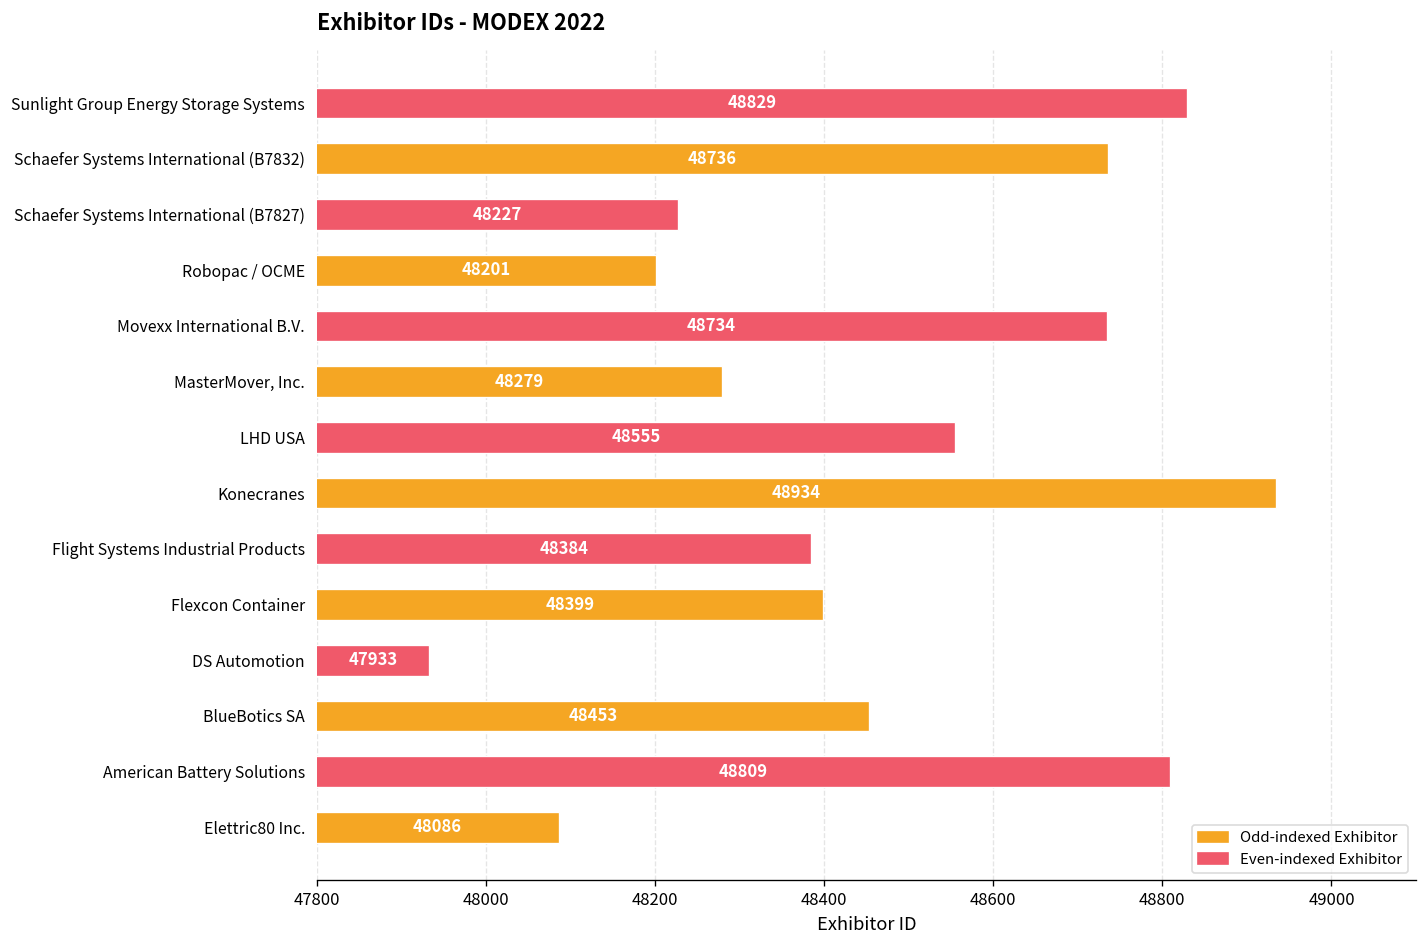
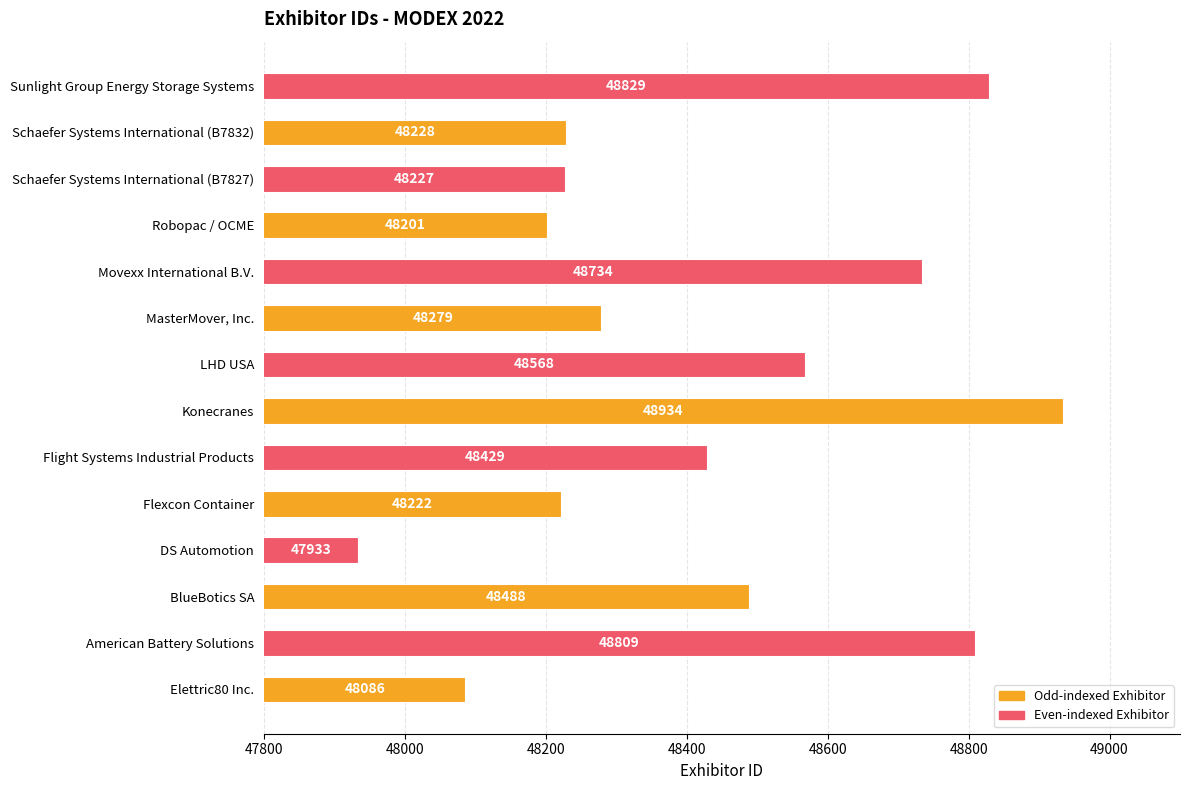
  {
    "Sunlight Group Energy Storage Systems": 48829,
-   "Schaefer Systems International (B7832)": 48736,
+   "Schaefer Systems International (B7832)": 48228,
    "Schaefer Systems International (B7827)": 48227,
    "Robopac / OCME": 48201,
    "Movexx International B.V.": 48734,
    "MasterMover, Inc.": 48279,
-   "LHD USA": 48555,
+   "LHD USA": 48568,
    "Konecranes": 48934,
-   "Flight Systems Industrial Products": 48384,
-   "Flexcon Container": 48399,
+   "Flight Systems Industrial Products": 48429,
+   "Flexcon Container": 48222,
    "DS Automotion": 47933,
-   "BlueBotics SA": 48453,
+   "BlueBotics SA": 48488,
    "American Battery Solutions": 48809,
    "Elettric80 Inc.": 48086
  }
